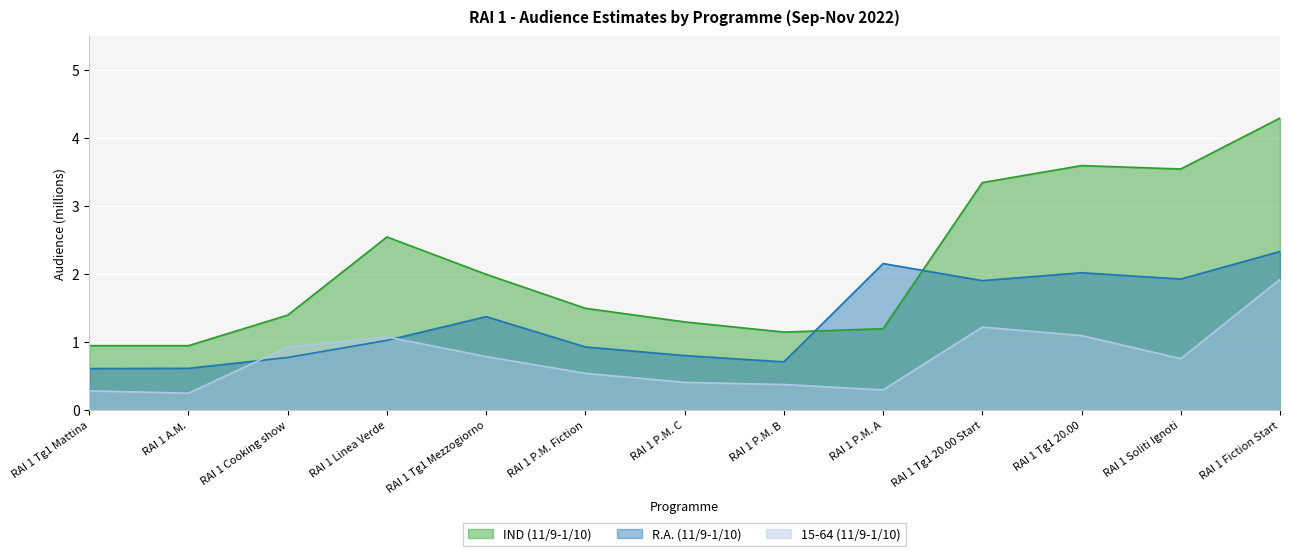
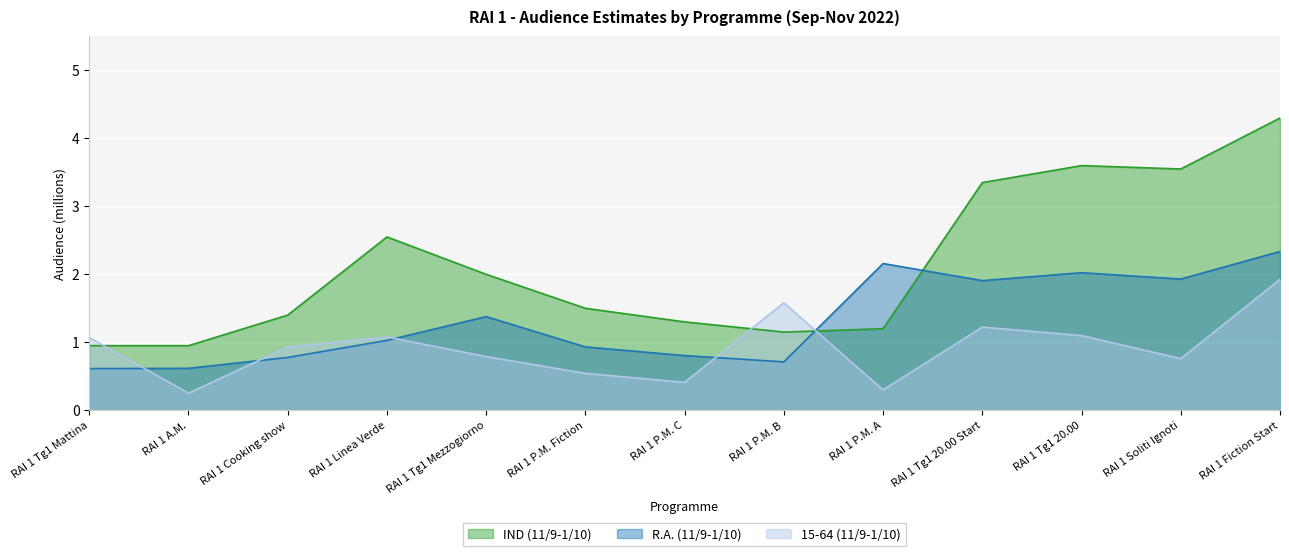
  {
    "IND (11/9-1/10)": {
      "RAI 1 Tg1 Mattina": 1.0,
      "RAI 1 A.M.": 1.0,
      "RAI 1 Cooking show": 1.4,
      "RAI 1 Linea Verde": 2.6,
      "RAI 1 Tg1 Mezzogiorno": 2.0,
      "RAI 1 P.M. Fiction": 1.5,
      "RAI 1 P.M. C": 1.3,
      "RAI 1 P.M. B": 1.2,
      "RAI 1 P.M. A": 1.2,
      "RAI 1 Tg1 20.00 Start": 3.4,
      "RAI 1 Tg1 20.00": 3.6,
      "RAI 1 Soliti Ignoti": 3.6,
      "RAI 1 Fiction Start": 4.3
    },
    "R.A. (11/9-1/10)": {
      "RAI 1 Tg1 Mattina": 0.6,
      "RAI 1 A.M.": 0.6,
      "RAI 1 Cooking show": 0.8,
      "RAI 1 Linea Verde": 1.0,
      "RAI 1 Tg1 Mezzogiorno": 1.4,
      "RAI 1 P.M. Fiction": 0.9,
      "RAI 1 P.M. C": 0.8,
      "RAI 1 P.M. B": 0.7,
      "RAI 1 P.M. A": 2.2,
      "RAI 1 Tg1 20.00 Start": 1.9,
      "RAI 1 Tg1 20.00": 2.0,
      "RAI 1 Soliti Ignoti": 1.9,
      "RAI 1 Fiction Start": 2.3
    },
    "15-64 (11/9-1/10)": {
-     "RAI 1 Tg1 Mattina": 0.3,
+     "RAI 1 Tg1 Mattina": 1.1,
      "RAI 1 A.M.": 0.3,
      "RAI 1 Cooking show": 0.9,
      "RAI 1 Linea Verde": 1.1,
      "RAI 1 Tg1 Mezzogiorno": 0.8,
      "RAI 1 P.M. Fiction": 0.5,
      "RAI 1 P.M. C": 0.4,
-     "RAI 1 P.M. B": 0.4,
+     "RAI 1 P.M. B": 1.6,
      "RAI 1 P.M. A": 0.3,
      "RAI 1 Tg1 20.00 Start": 1.2,
      "RAI 1 Tg1 20.00": 1.1,
      "RAI 1 Soliti Ignoti": 0.8,
      "RAI 1 Fiction Start": 1.9
    }
  }
